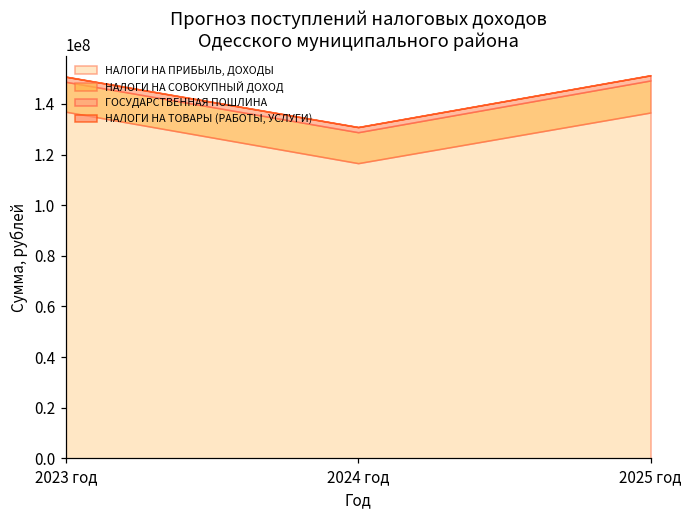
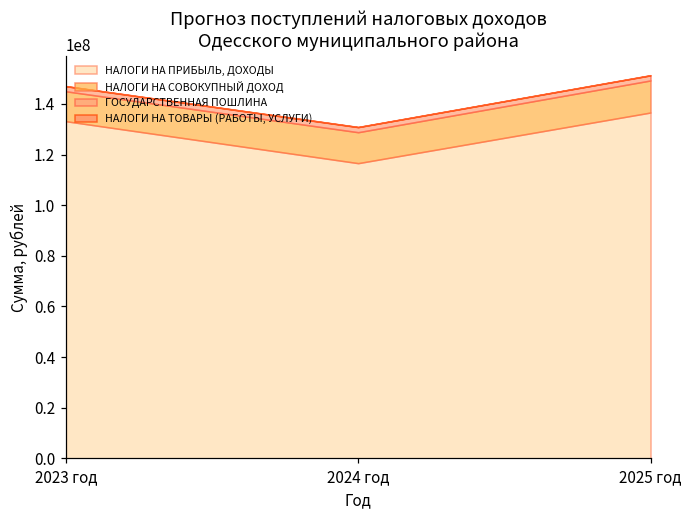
  {
    "НАЛОГИ НА ПРИБЫЛЬ, ДОХОДЫ": {
-     "2023 год": 137000000,
+     "2023 год": 133000000,
      "2024 год": 117000000,
      "2025 год": 137000000
    }
  }
